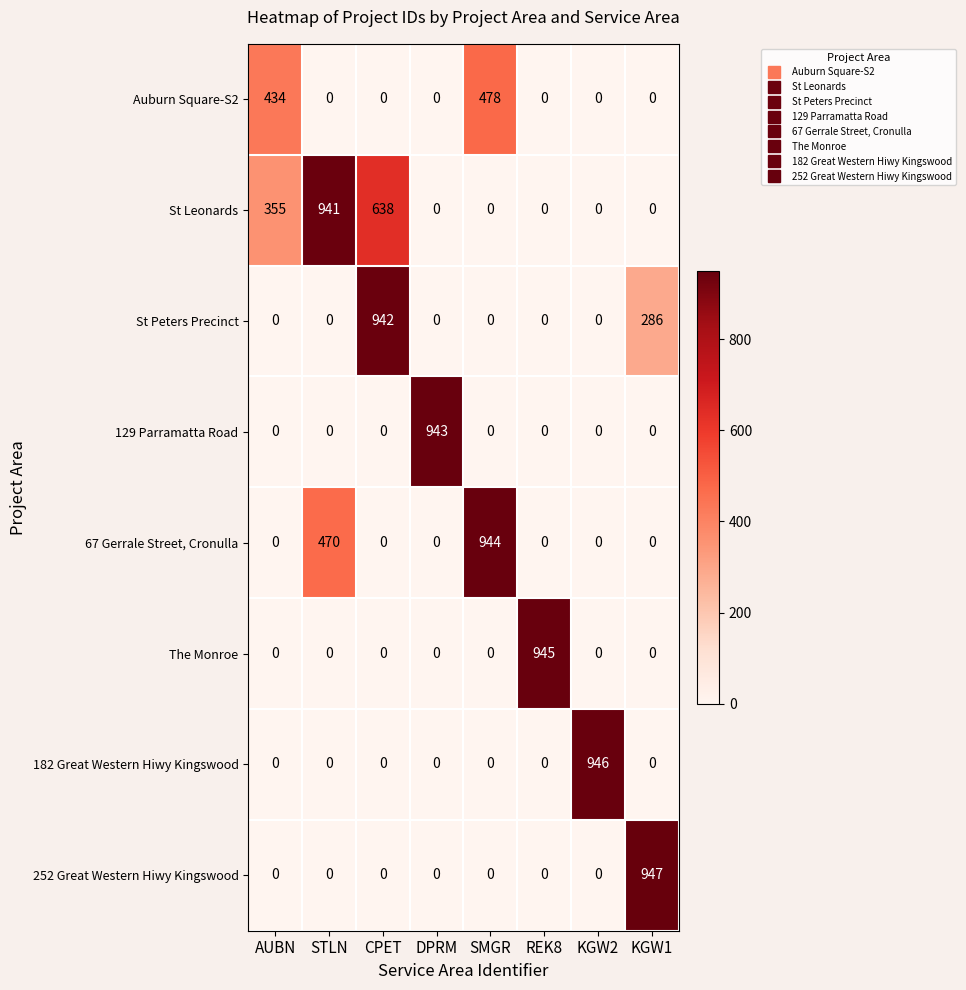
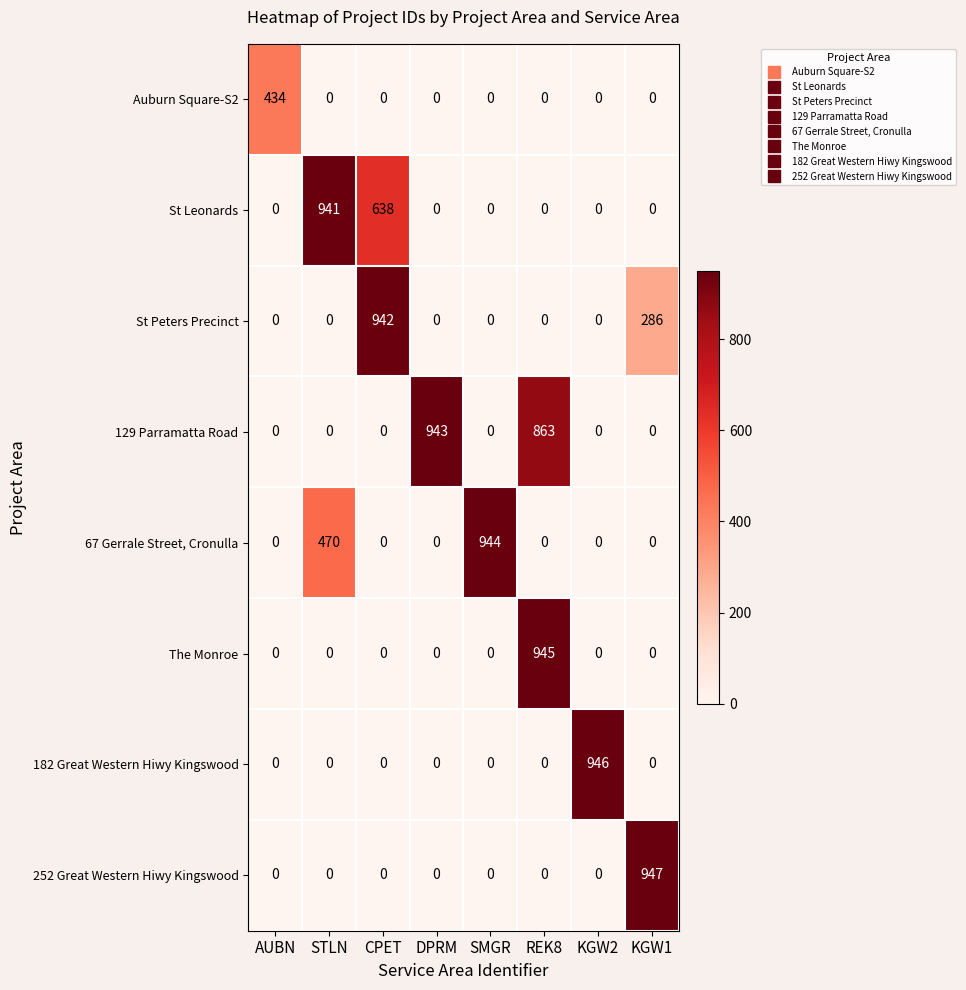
  {
    "Auburn Square-S2": {
      "AUBN": 434,
      "STLN": 0,
      "CPET": 0,
      "DPRM": 0,
-     "SMGR": 478,
+     "SMGR": 0,
      "REK8": 0,
      "KGW2": 0,
      "KGW1": 0
    },
    "St Leonards": {
-     "AUBN": 355,
+     "AUBN": 0,
      "STLN": 941,
      "CPET": 638,
      "DPRM": 0,
      "SMGR": 0,
      "REK8": 0,
      "KGW2": 0,
      "KGW1": 0
    },
    "St Peters Precinct": {
      "AUBN": 0,
      "STLN": 0,
      "CPET": 942,
      "DPRM": 0,
      "SMGR": 0,
      "REK8": 0,
      "KGW2": 0,
      "KGW1": 286
    },
    "129 Parramatta Road": {
      "AUBN": 0,
      "STLN": 0,
      "CPET": 0,
      "DPRM": 943,
      "SMGR": 0,
-     "REK8": 0,
+     "REK8": 863,
      "KGW2": 0,
      "KGW1": 0
    },
    "67 Gerrale Street, Cronulla": {
      "AUBN": 0,
      "STLN": 470,
      "CPET": 0,
      "DPRM": 0,
      "SMGR": 944,
      "REK8": 0,
      "KGW2": 0,
      "KGW1": 0
    },
    "The Monroe": {
      "AUBN": 0,
      "STLN": 0,
      "CPET": 0,
      "DPRM": 0,
      "SMGR": 0,
      "REK8": 945,
      "KGW2": 0,
      "KGW1": 0
    },
    "182 Great Western Hiwy Kingswood": {
      "AUBN": 0,
      "STLN": 0,
      "CPET": 0,
      "DPRM": 0,
      "SMGR": 0,
      "REK8": 0,
      "KGW2": 946,
      "KGW1": 0
    },
    "252 Great Western Hiwy Kingswood": {
      "AUBN": 0,
      "STLN": 0,
      "CPET": 0,
      "DPRM": 0,
      "SMGR": 0,
      "REK8": 0,
      "KGW2": 0,
      "KGW1": 947
    }
  }
